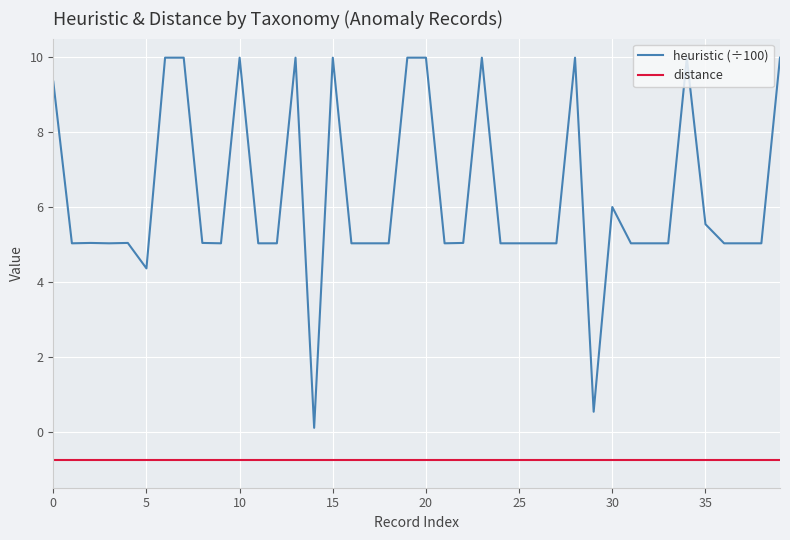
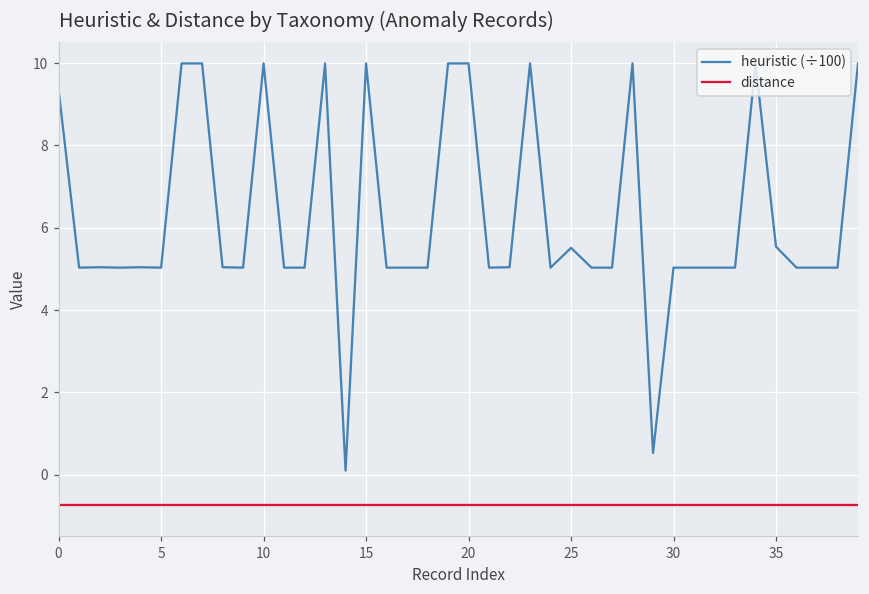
  {
    "heuristic (÷100)": {
      "0": 9.4,
-     "5": 4.4,
+     "5": 5.0,
      "10": 10.0,
      "15": 10.0,
      "20": 10.0,
-     "25": 5.0,
-     "30": 6.0,
+     "25": 5.5,
+     "30": 5.0,
      "35": 5.5
    },
    "distance": {
      "0": -0.7,
      "5": -0.7,
      "10": -0.7,
      "15": -0.7,
      "20": -0.7,
      "25": -0.7,
      "30": -0.7,
      "35": -0.7
    }
  }
